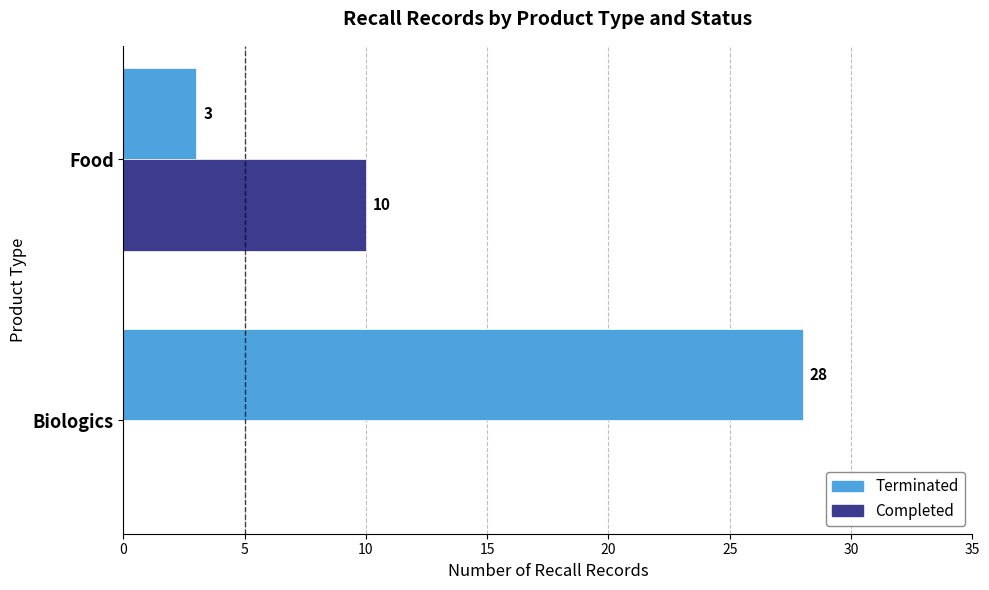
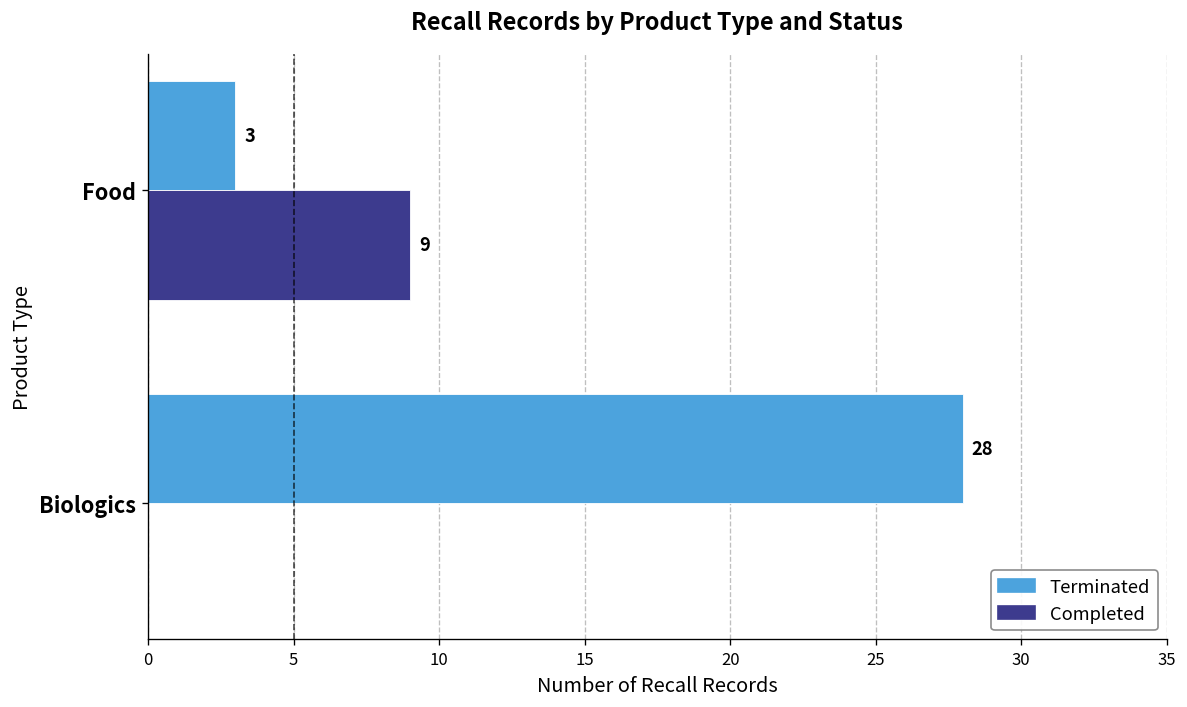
  {
    "Terminated": {
      "Food": 3,
      "Biologics": 28
    },
    "Completed": {
-     "Food": 10
+     "Food": 9
    }
  }
